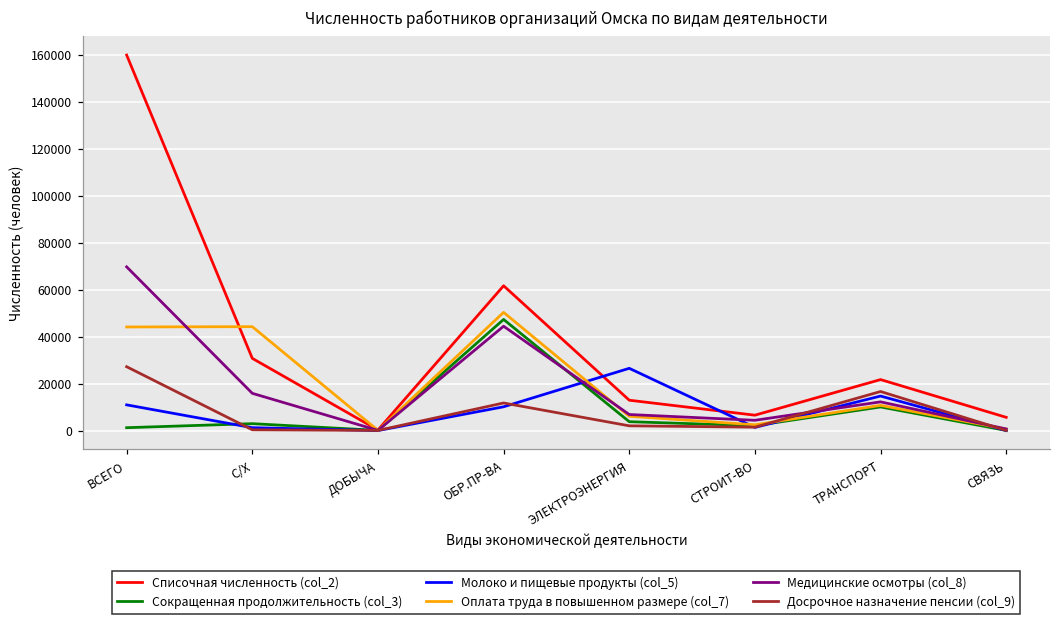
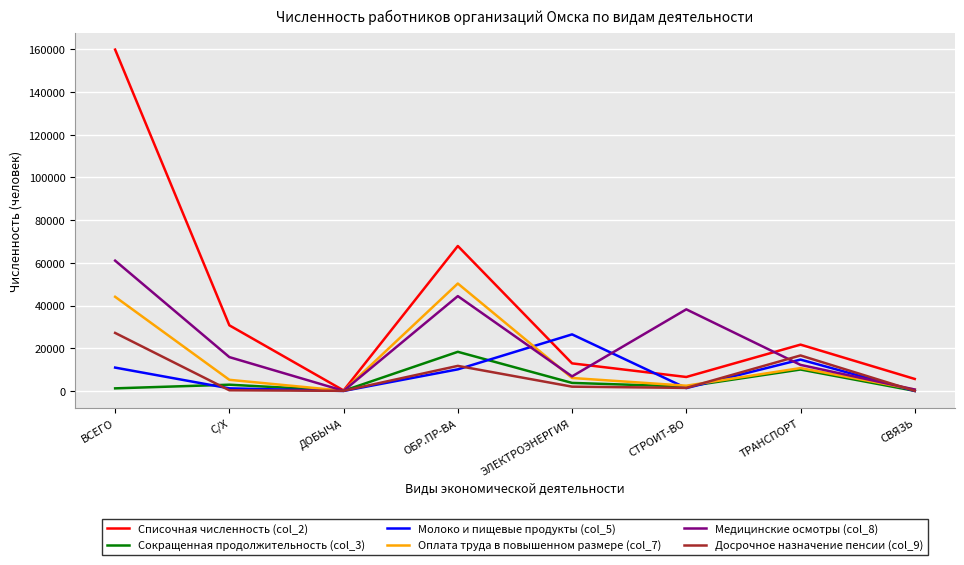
  {
    "Списочная численность (col_2)": {
      "ВСЕГО": 160000,
      "С/Х": 31000,
-     "ОБР.ПР-ВА": 62000,
+     "ОБР.ПР-ВА": 68000,
      "ЭЛЕКТРОЭНЕРГИЯ": 13000,
      "СТРОИТ-ВО": 7000,
      "ТРАНСПОРТ": 22000,
      "СВЯЗЬ": 6000
    },
    "Сокращенная продолжительность (col_3)": {
      "ВСЕГО": 1000,
      "С/Х": 3000,
-     "ОБР.ПР-ВА": 47000,
+     "ОБР.ПР-ВА": 18000,
      "ЭЛЕКТРОЭНЕРГИЯ": 4000
    },
    "Молоко и пищевые продукты (col_5)": {
      "ВСЕГО": 11000,
      "ОБР.ПР-ВА": 10000,
      "ЭЛЕКТРОЭНЕРГИЯ": 27000,
      "ТРАНСПОРТ": 15000
    },
    "Оплата труда в повышенном размере (col_7)": {
      "ВСЕГО": 44000,
-     "С/Х": 44000,
+     "С/Х": 5000,
      "ОБР.ПР-ВА": 50000
    },
    "Медицинские осмотры (col_8)": {
-     "ВСЕГО": 70000,
+     "ВСЕГО": 61000,
      "С/Х": 16000,
      "ОБР.ПР-ВА": 44000,
-     "СТРОИТ-ВО": 4000,
+     "СТРОИТ-ВО": 38000,
      "ТРАНСПОРТ": 12000
    },
    "Досрочное назначение пенсии (col_9)": {
      "ВСЕГО": 27000,
      "ОБР.ПР-ВА": 12000,
      "ЭЛЕКТРОЭНЕРГИЯ": 2000,
      "ТРАНСПОРТ": 17000
    }
  }
